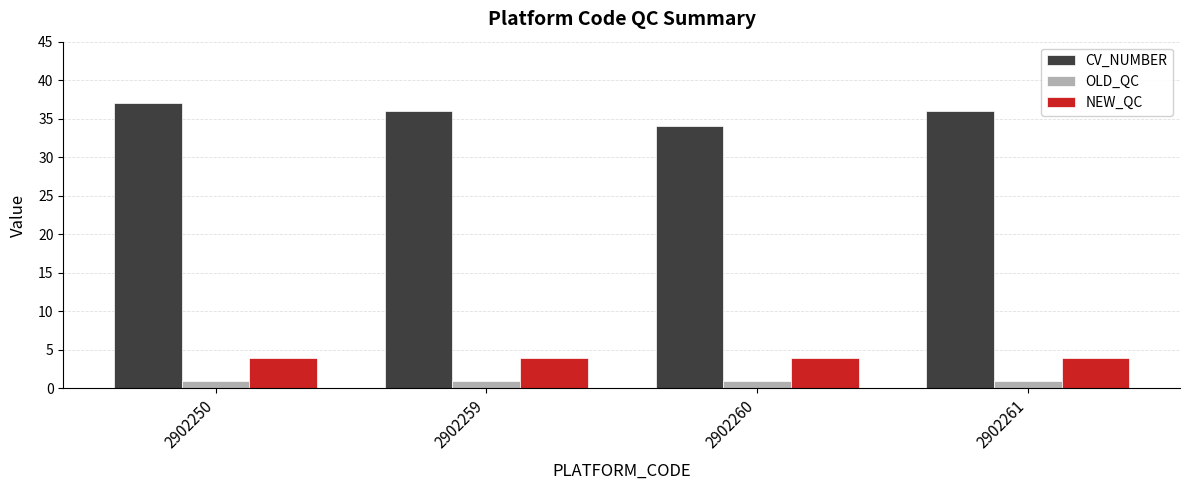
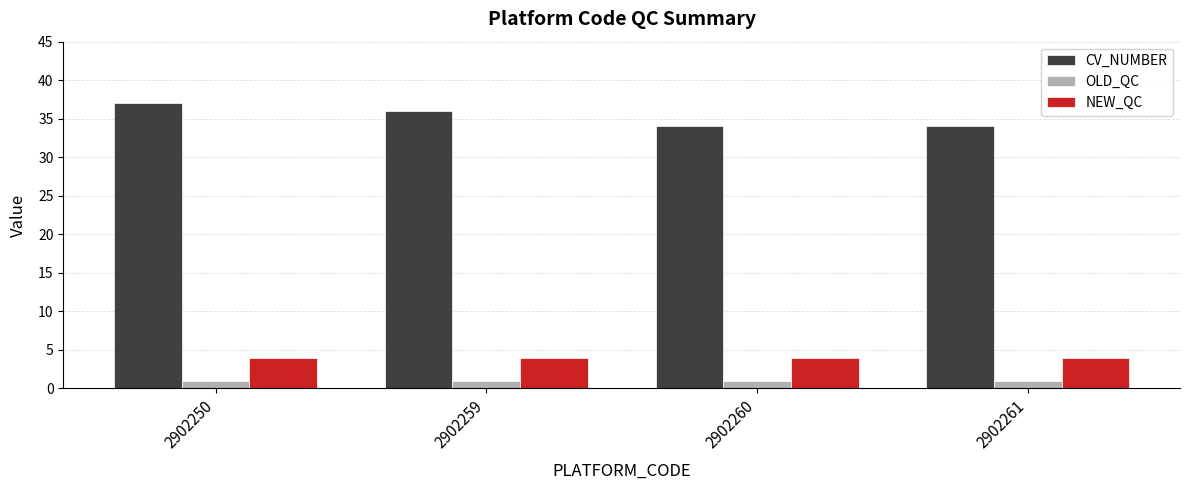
  {
    "CV_NUMBER": {
      "2902250": 37,
      "2902259": 36,
      "2902260": 34,
-     "2902261": 36
+     "2902261": 34
    },
    "OLD_QC": {
      "2902250": 1,
      "2902259": 1,
      "2902260": 1,
      "2902261": 1
    },
    "NEW_QC": {
      "2902250": 4,
      "2902259": 4,
      "2902260": 4,
      "2902261": 4
    }
  }
